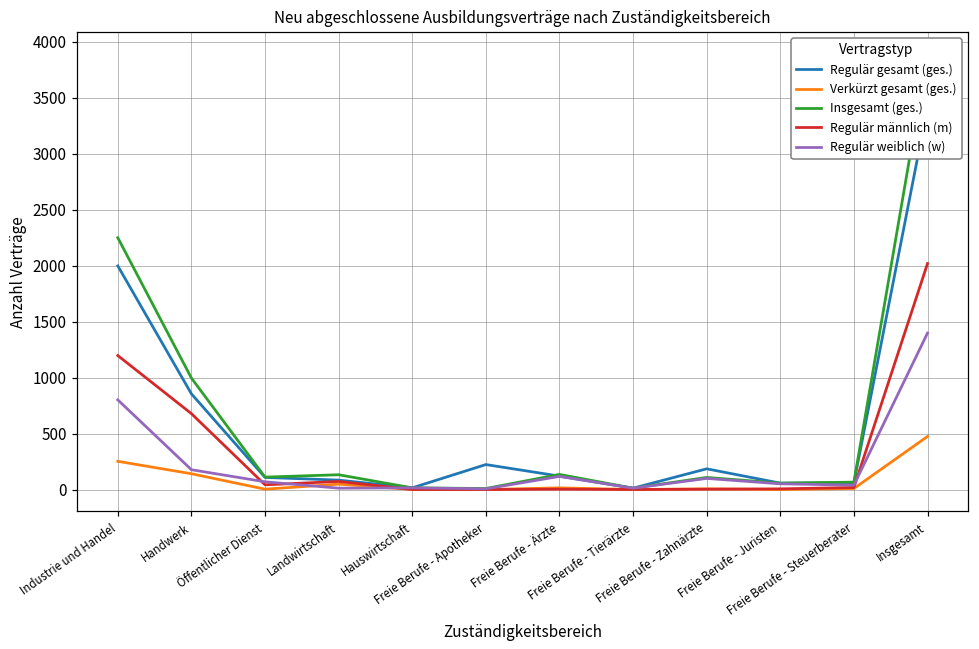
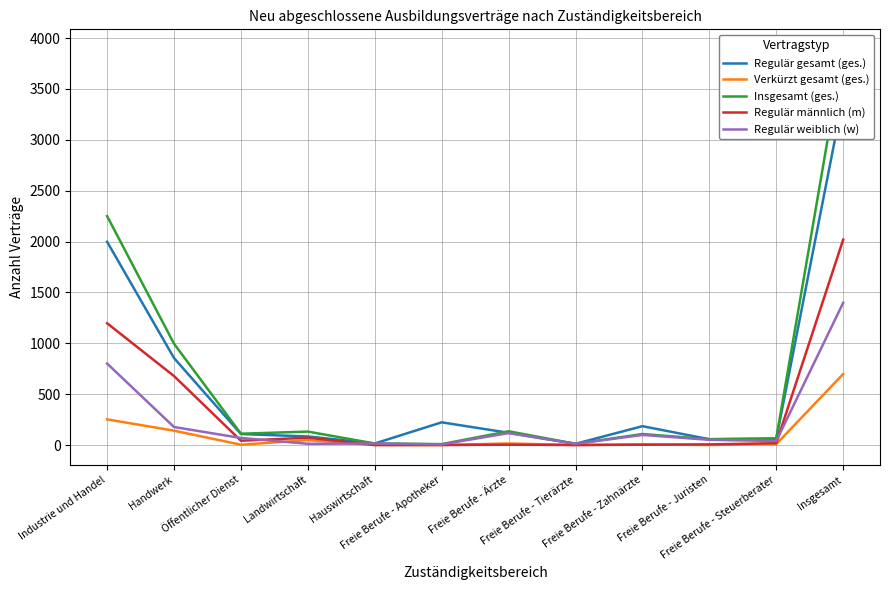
  {
    "Regulär gesamt (ges.)": {
      "Industrie und Handel": 2000,
      "Handwerk": 860,
      "Freie Berufe - Apotheker": 220,
      "Freie Berufe - Zahnärzte": 190
    },
    "Verkürzt gesamt (ges.)": {
      "Industrie und Handel": 250,
      "Handwerk": 140,
      "Öffentlicher Dienst": 0,
-     "Insgesamt": 470
+     "Insgesamt": 700
    },
    "Insgesamt (ges.)": {
      "Industrie und Handel": 2250,
      "Handwerk": 1000,
      "Landwirtschaft": 130
    },
    "Regulär männlich (m)": {
      "Industrie und Handel": 1200,
      "Handwerk": 680,
      "Öffentlicher Dienst": 40,
      "Insgesamt": 2020
    },
    "Regulär weiblich (w)": {
      "Industrie und Handel": 800,
      "Handwerk": 180,
      "Öffentlicher Dienst": 70,
      "Landwirtschaft": 10,
      "Insgesamt": 1400
    }
  }
